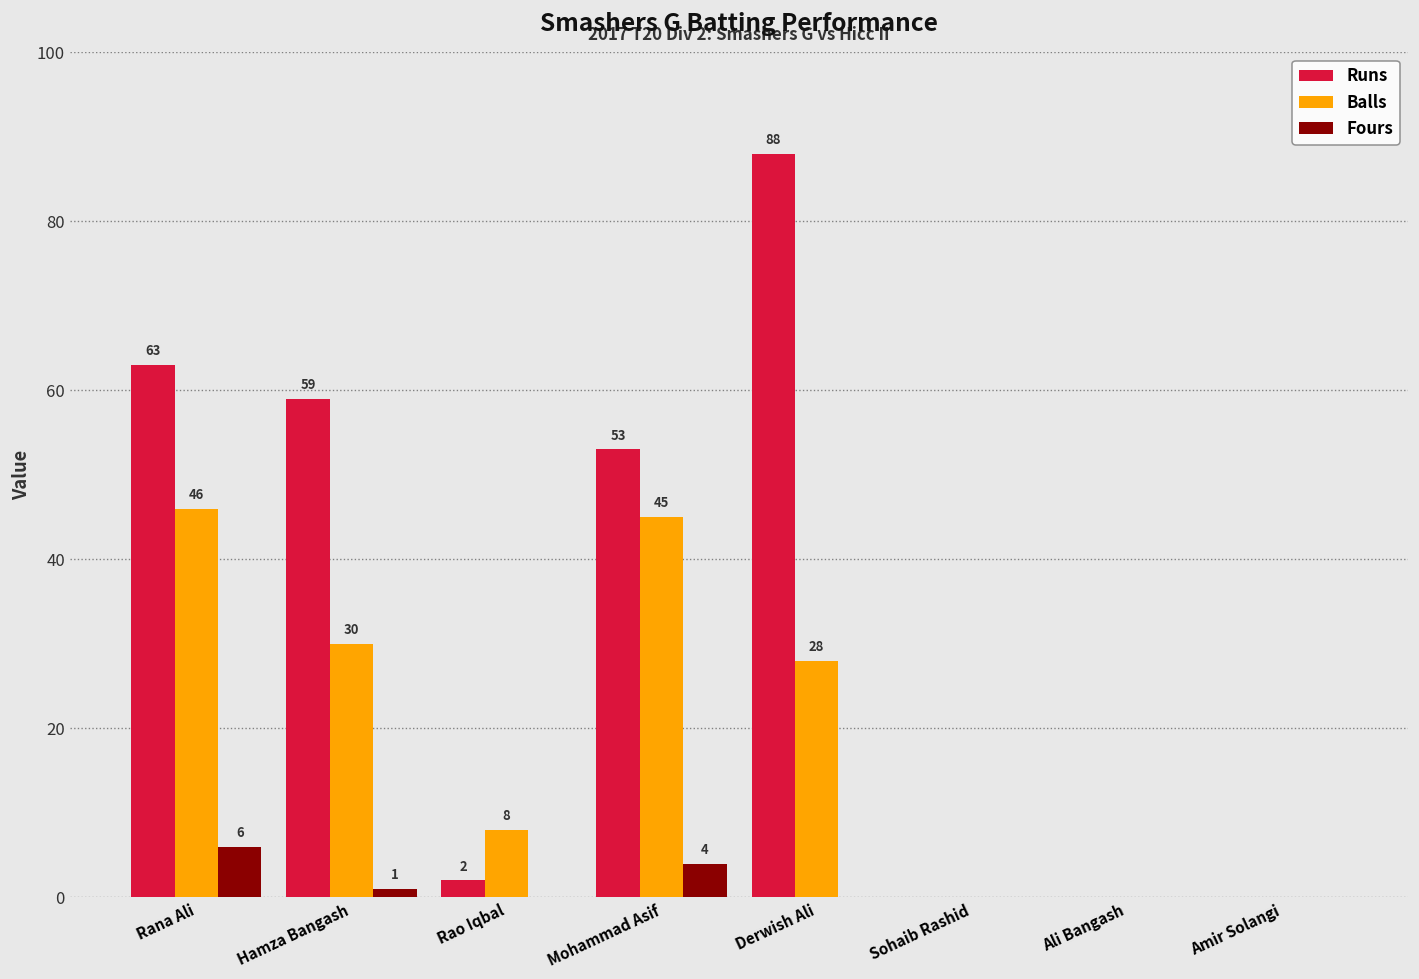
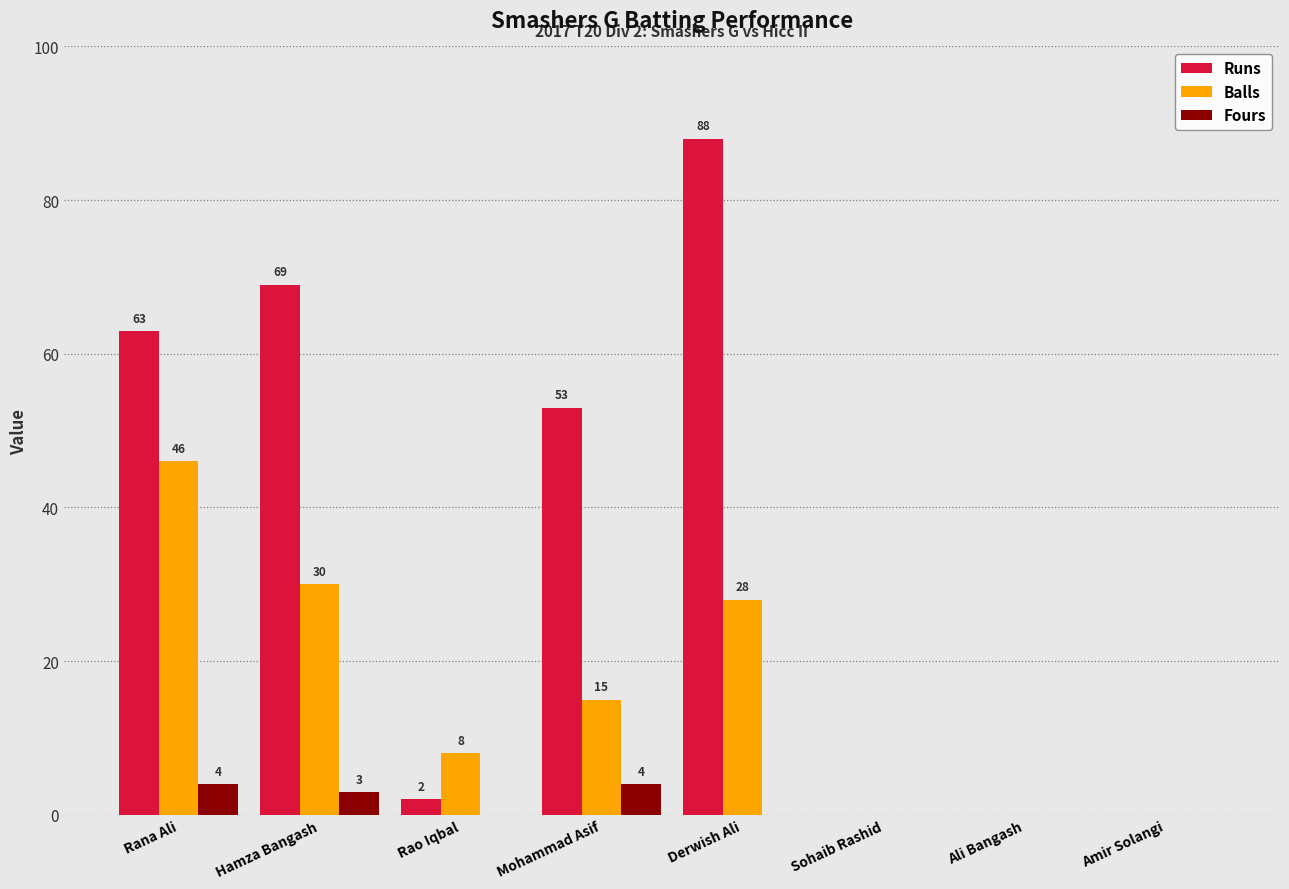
  {
    "Runs": {
      "Rana Ali": 63,
-     "Hamza Bangash": 59,
+     "Hamza Bangash": 69,
      "Rao Iqbal": 2,
      "Mohammad Asif": 53,
      "Derwish Ali": 88
    },
    "Balls": {
      "Rana Ali": 46,
      "Hamza Bangash": 30,
      "Rao Iqbal": 8,
-     "Mohammad Asif": 45,
+     "Mohammad Asif": 15,
      "Derwish Ali": 28
    },
    "Fours": {
-     "Rana Ali": 6,
-     "Hamza Bangash": 1,
+     "Rana Ali": 4,
+     "Hamza Bangash": 3,
      "Mohammad Asif": 4
    }
  }
